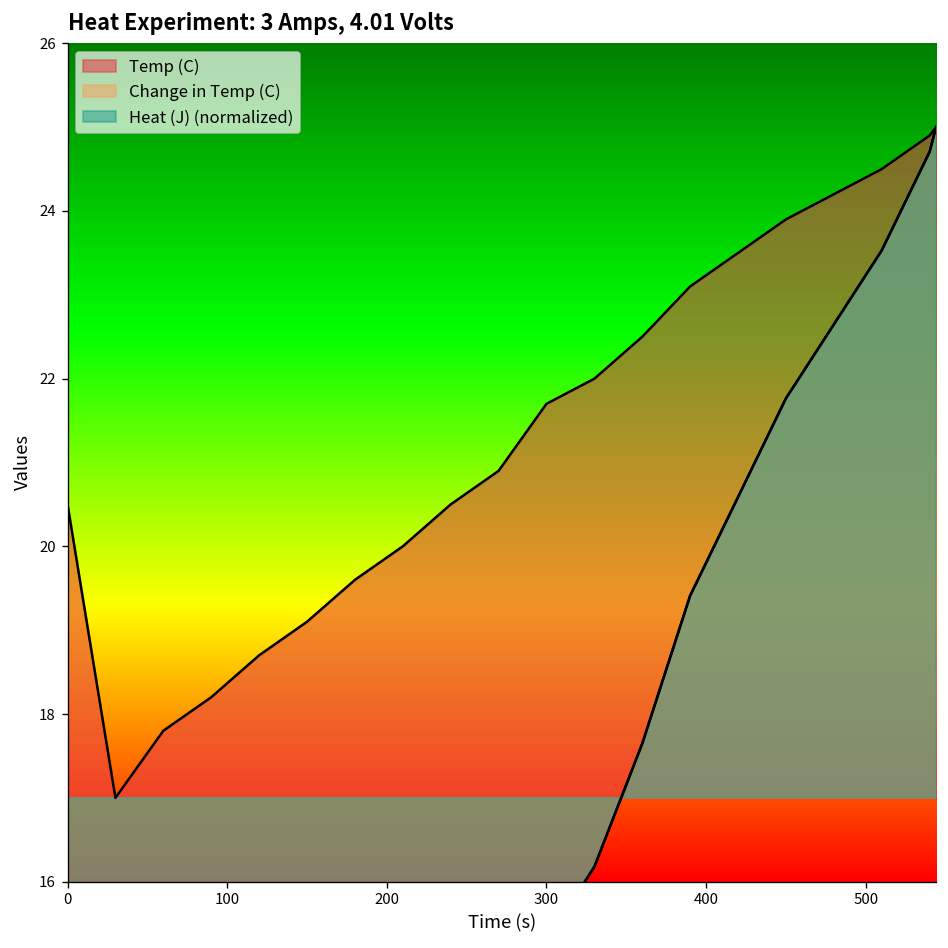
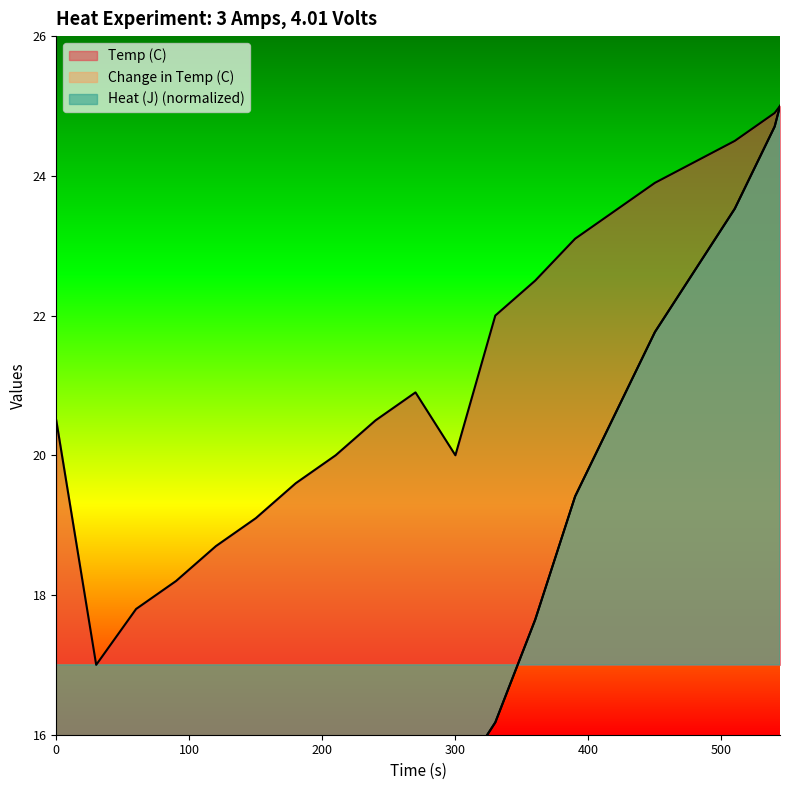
  {
    "Temp (C)": {
      "0": 20.5,
-     "300": 21.7
+     "300": 20.0
    },
    "Heat (J) (normalized)": {
      "0": 17.0
    }
  }
